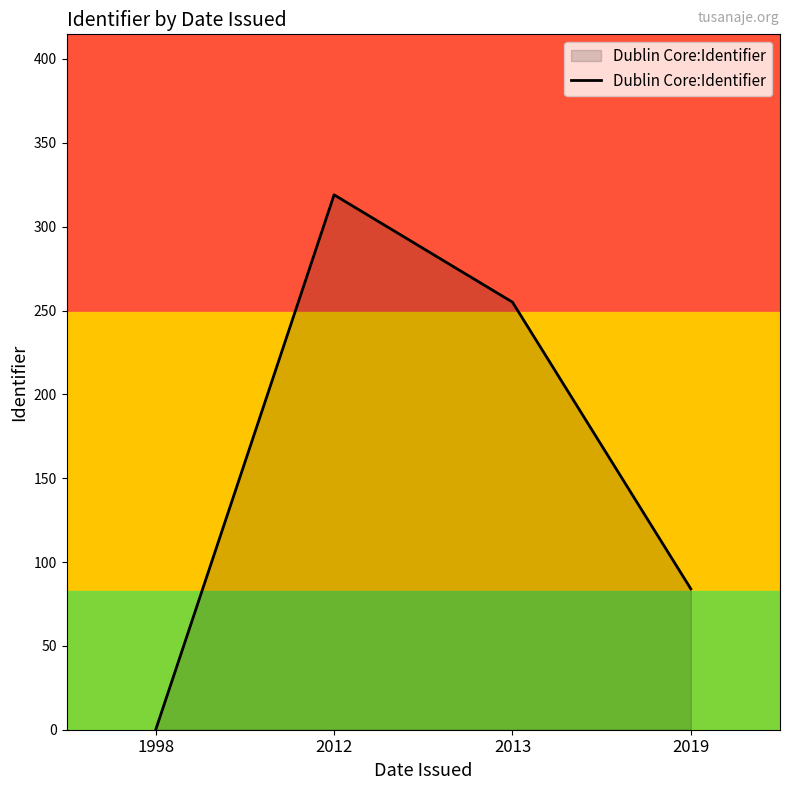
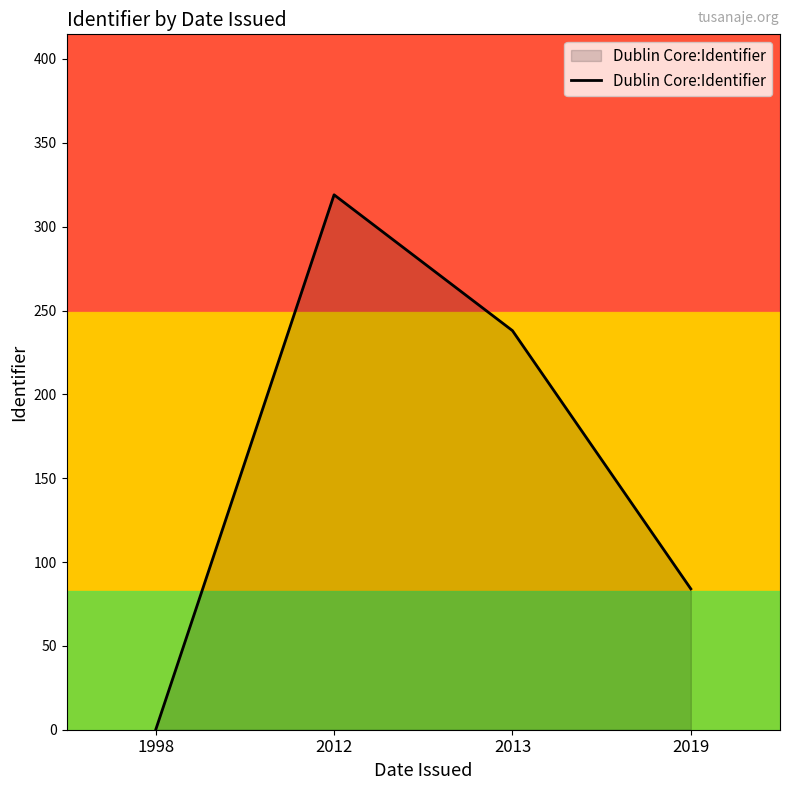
  {
    "Dublin Core:Identifier": {
      "1998": 0,
      "2012": 319,
-     "2013": 255,
+     "2013": 238,
      "2019": 84
    }
  }
